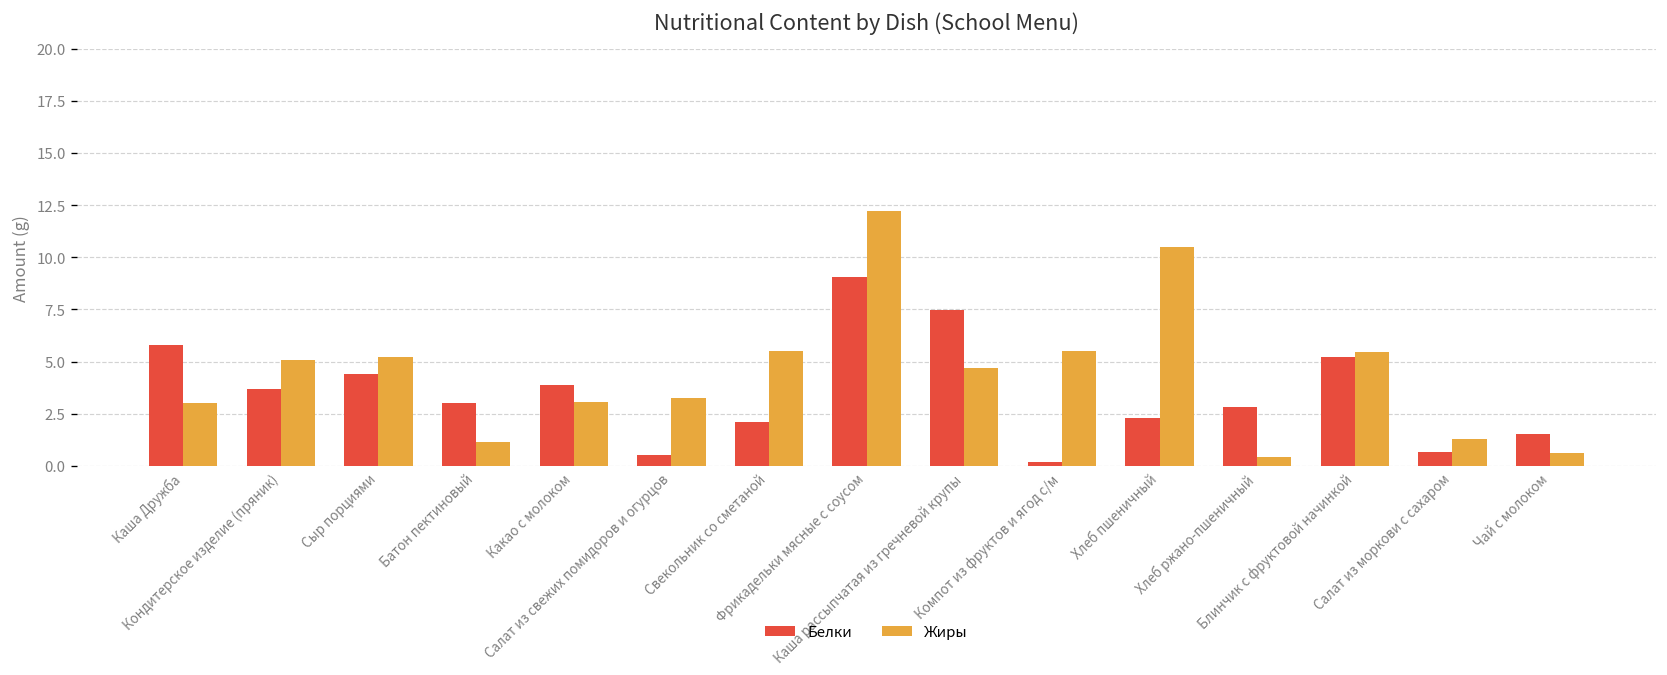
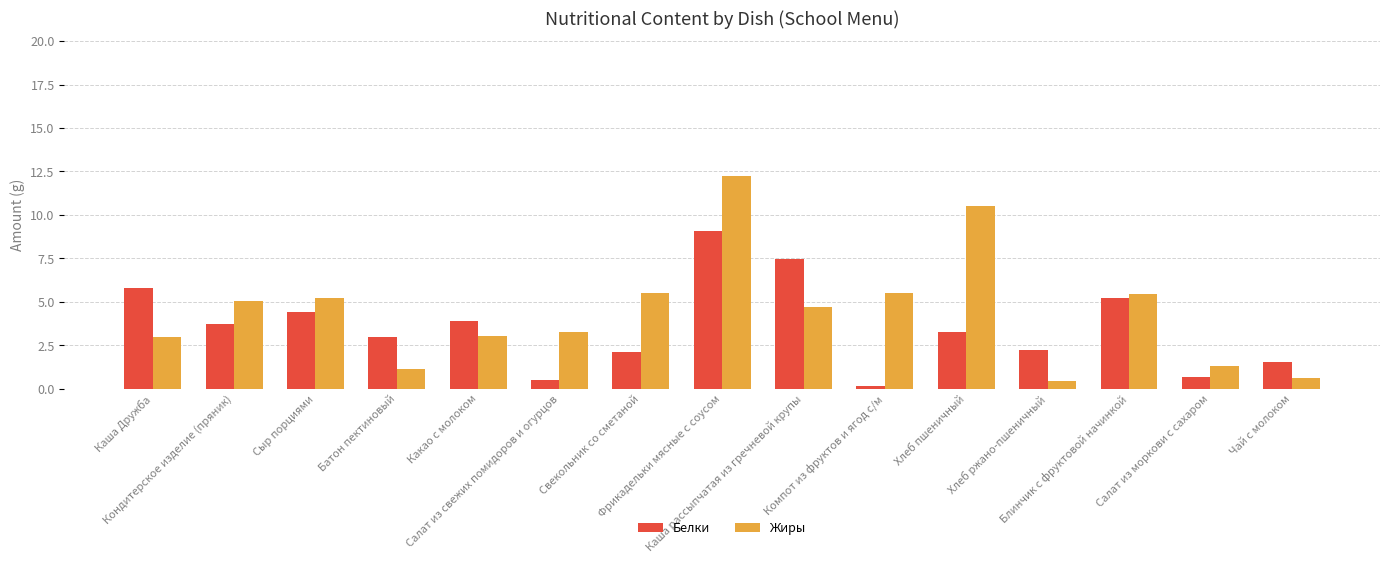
  {
    "Белки": {
      "Каша Дружба": 5.8,
      "Кондитерское изделие (пряник)": 3.7,
      "Сыр порциями": 4.4,
      "Батон пектиновый": 3.0,
      "Какао с молоком": 3.9,
      "Салат из свежих помидоров и огурцов": 0.5,
      "Свекольник со сметаной": 2.1,
      "Фрикадельки мясные с соусом": 9.1,
      "Каша рассыпчатая из гречневой крупы": 7.5,
      "Компот из фруктов и ягод с/м": 0.2,
-     "Хлеб пшеничный": 2.3,
-     "Хлеб ржано-пшеничный": 2.8,
+     "Хлеб пшеничный": 3.3,
+     "Хлеб ржано-пшеничный": 2.2,
      "Блинчик с фруктовой начинкой": 5.2,
      "Салат из моркови с сахаром": 0.7,
      "Чай с молоком": 1.5
    },
    "Жиры": {
      "Каша Дружба": 3.0,
      "Кондитерское изделие (пряник)": 5.1,
      "Сыр порциями": 5.2,
      "Батон пектиновый": 1.2,
      "Какао с молоком": 3.1,
      "Салат из свежих помидоров и огурцов": 3.3,
      "Свекольник со сметаной": 5.5,
      "Фрикадельки мясные с соусом": 12.2,
      "Каша рассыпчатая из гречневой крупы": 4.7,
      "Компот из фруктов и ягод с/м": 5.5,
      "Хлеб пшеничный": 10.5,
      "Хлеб ржано-пшеничный": 0.4,
      "Блинчик с фруктовой начинкой": 5.5,
      "Салат из моркови с сахаром": 1.3,
      "Чай с молоком": 0.6
    }
  }
